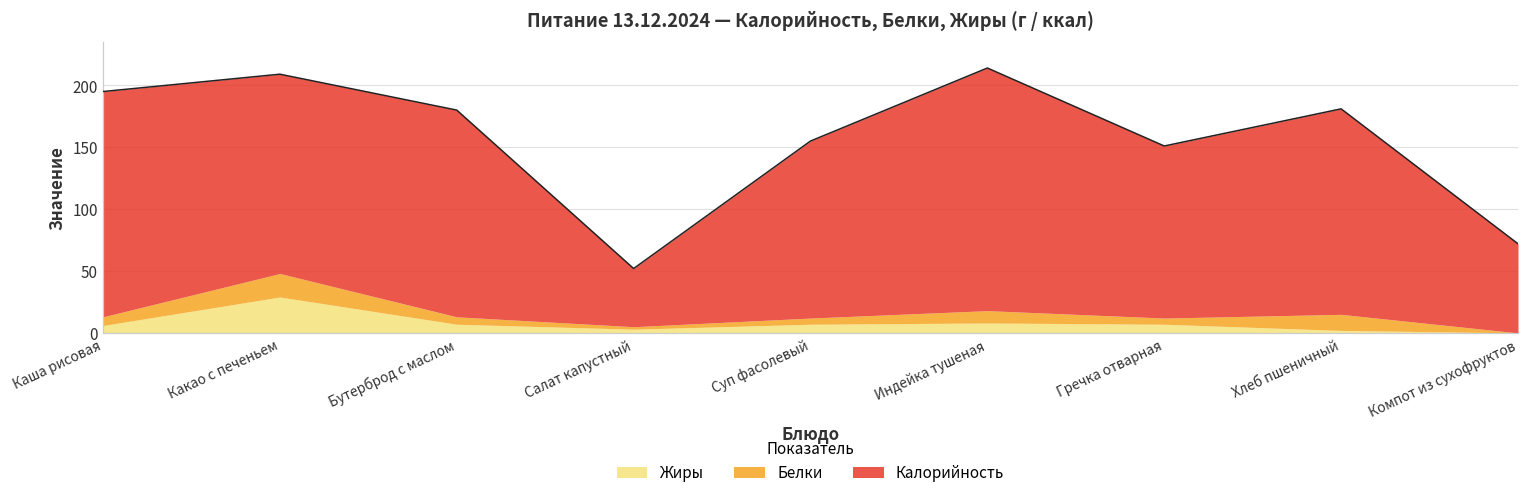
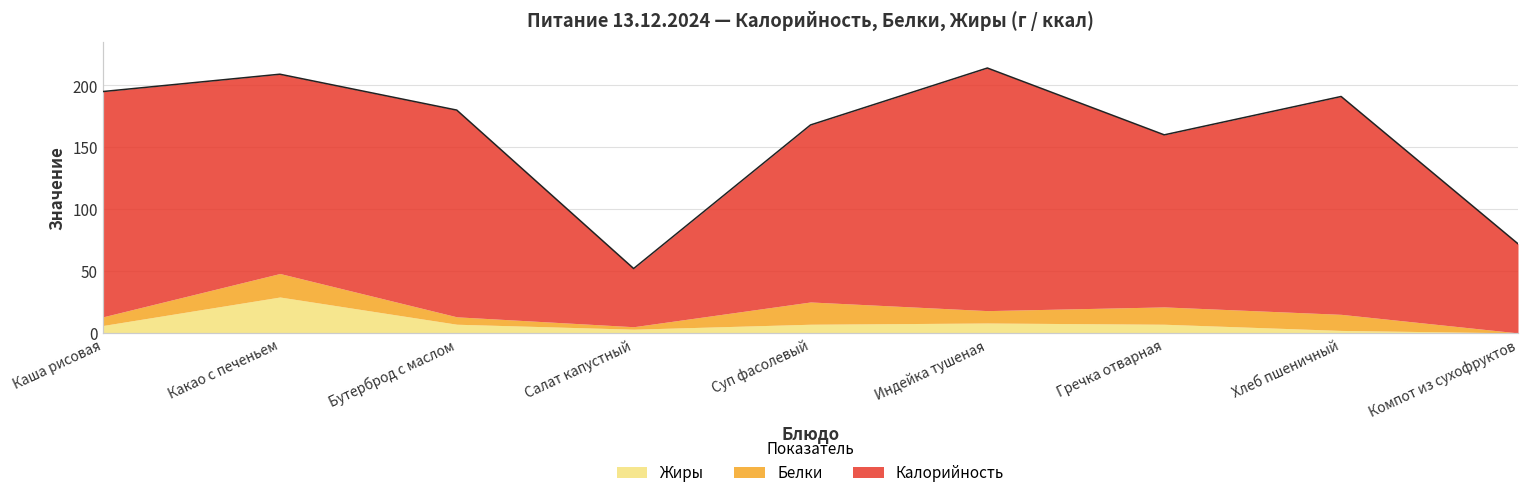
  {
    "Жиры": {
      "Каша рисовая": 6,
      "Какао с печеньем": 29,
      "Бутерброд с маслом": 7,
      "Суп фасолевый": 7,
      "Индейка тушеная": 8,
      "Гречка отварная": 7
    },
    "Белки": {
      "Каша рисовая": 7,
      "Какао с печеньем": 19,
      "Бутерброд с маслом": 6,
-     "Суп фасолевый": 5,
+     "Суп фасолевый": 18,
      "Индейка тушеная": 10,
-     "Гречка отварная": 5,
+     "Гречка отварная": 14,
      "Хлеб пшеничный": 13
    },
    "Калорийность": {
      "Каша рисовая": 182,
      "Какао с печеньем": 161,
      "Бутерброд с маслом": 167,
      "Салат капустный": 47,
      "Суп фасолевый": 143,
      "Индейка тушеная": 196,
      "Гречка отварная": 139,
-     "Хлеб пшеничный": 166,
+     "Хлеб пшеничный": 176,
      "Компот из сухофруктов": 72
    }
  }
